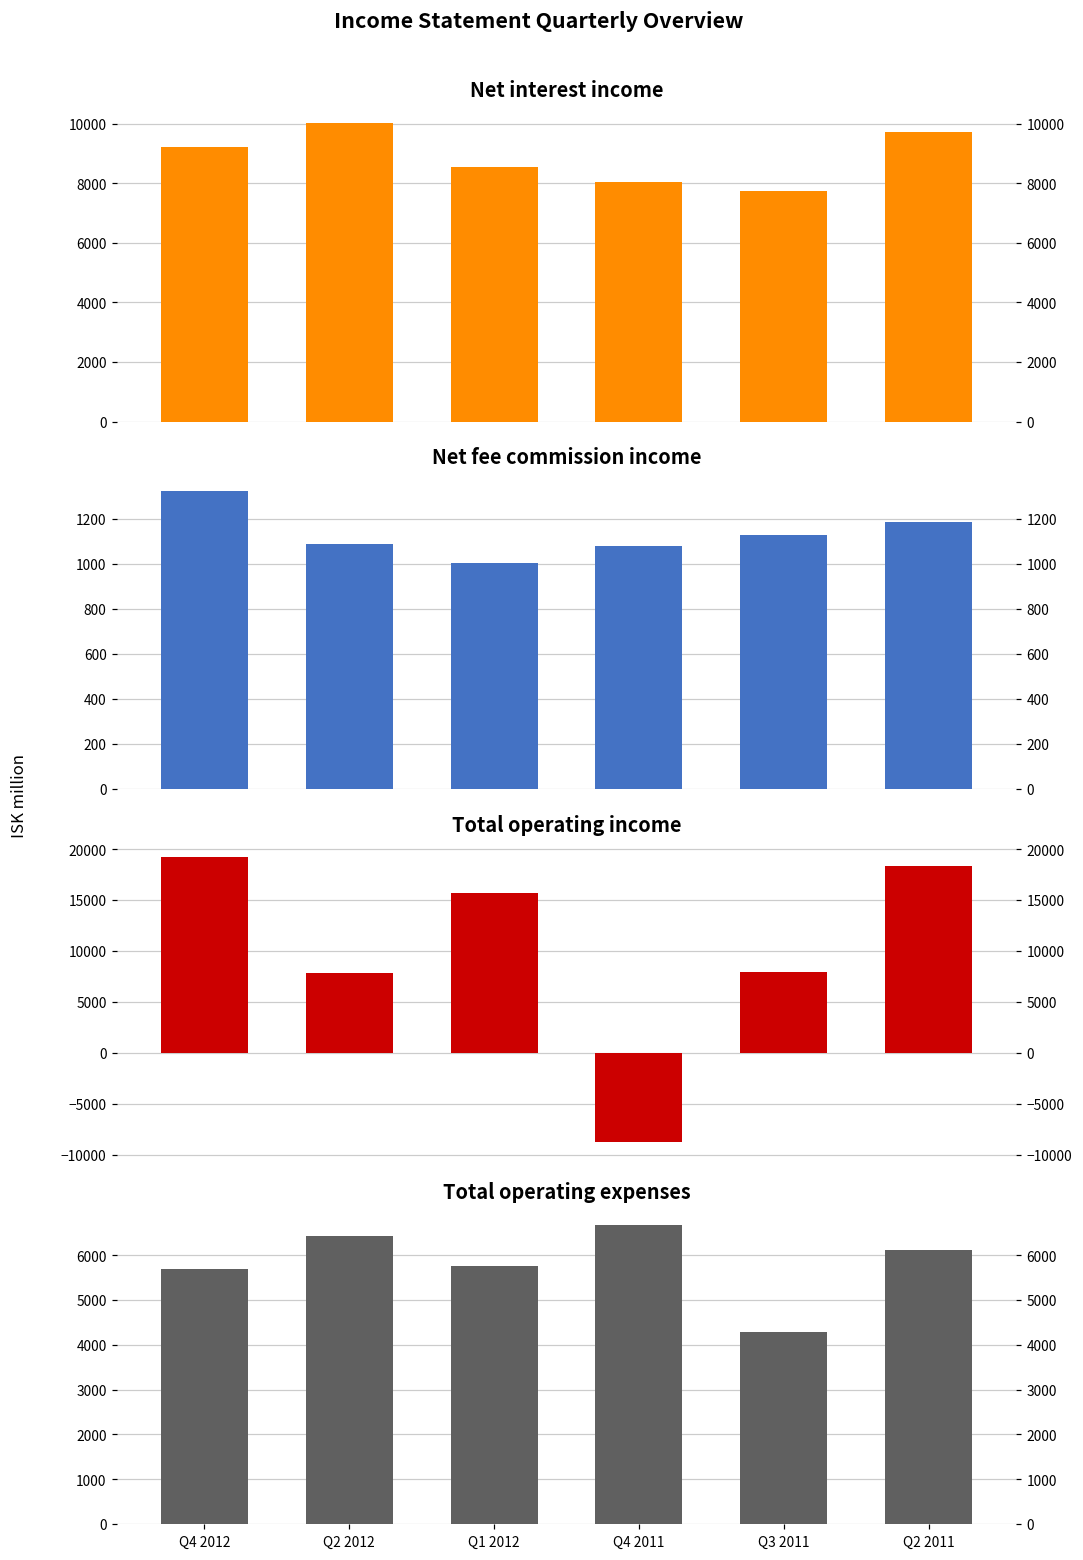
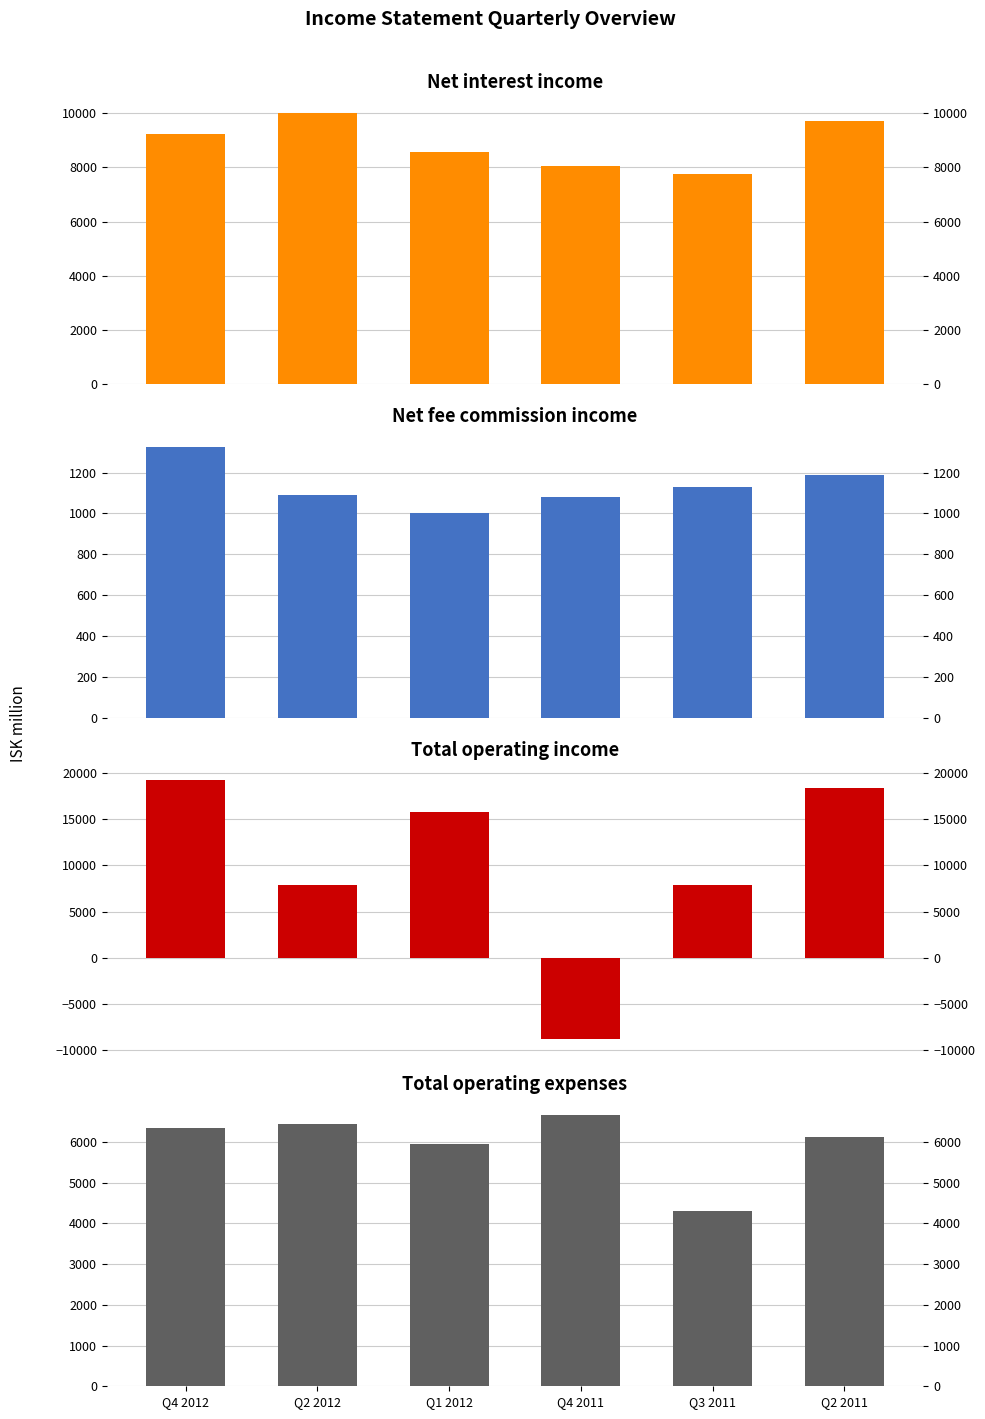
  {
    "Total operating expenses": {
-     "Q4 2012": 5700,
+     "Q4 2012": 6300,
      "Q2 2012": 6400,
-     "Q1 2012": 5700,
+     "Q1 2012": 5900,
      "Q4 2011": 6700,
      "Q3 2011": 4300,
      "Q2 2011": 6100
    }
  }
